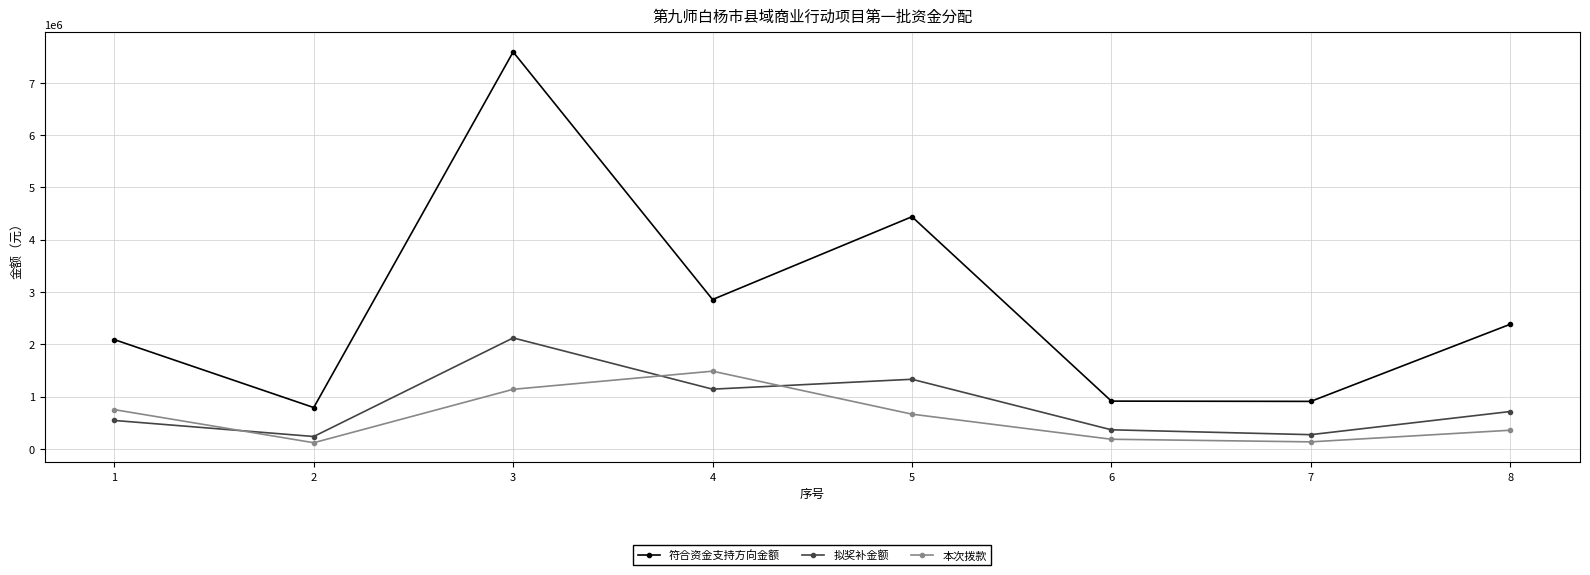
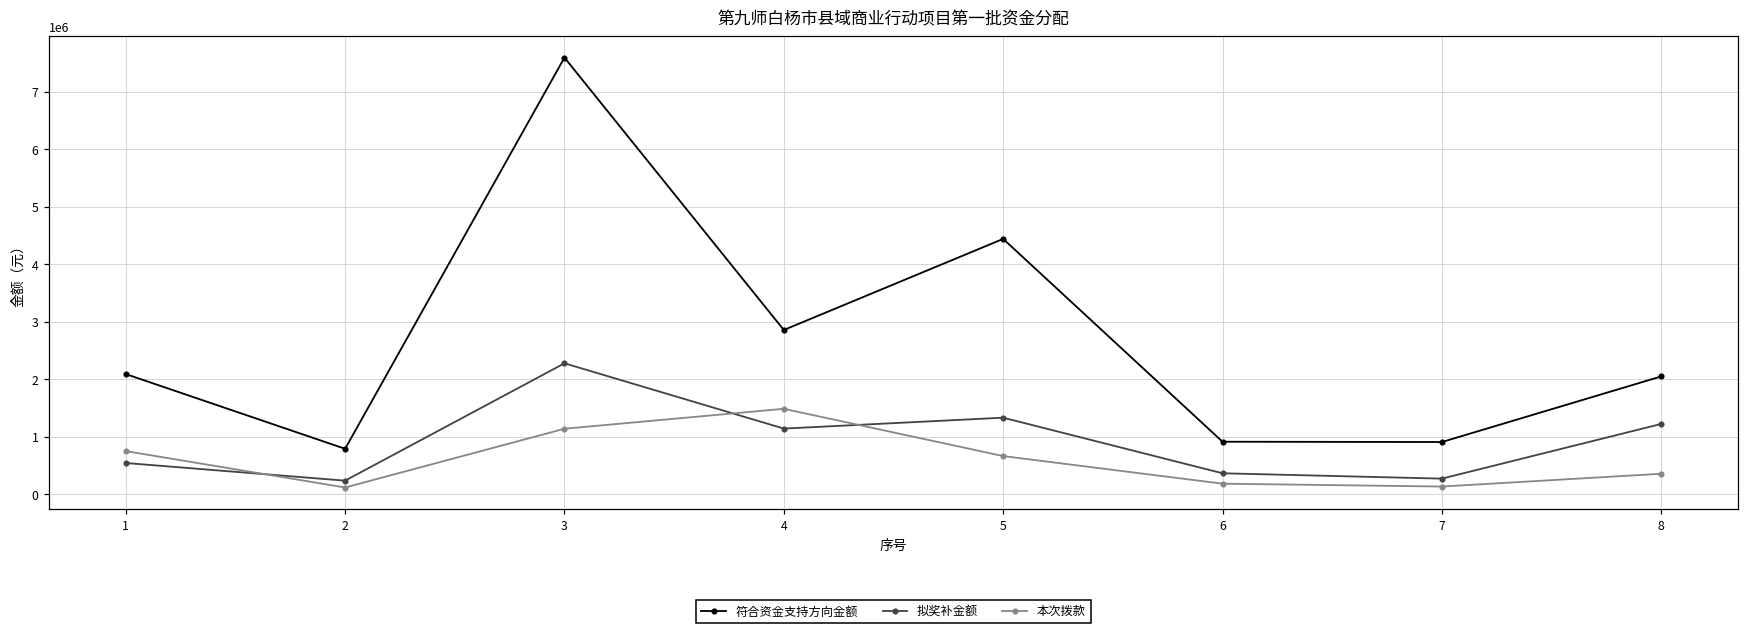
  {
    "符合资金支持方向金额": {
      "1": 2100000,
      "2": 800000,
      "3": 7600000,
      "4": 2900000,
      "5": 4400000,
      "6": 900000,
      "7": 900000,
-     "8": 2400000
+     "8": 2000000
    },
    "拟奖补金额": {
      "1": 500000,
      "2": 200000,
-     "3": 2100000,
+     "3": 2300000,
      "4": 1100000,
      "5": 1300000,
      "6": 400000,
      "7": 300000,
-     "8": 700000
+     "8": 1200000
    },
    "本次拨款": {
      "1": 800000,
      "2": 100000,
      "3": 1100000,
      "4": 1500000,
      "5": 700000,
      "6": 200000,
      "7": 100000,
      "8": 400000
    }
  }
